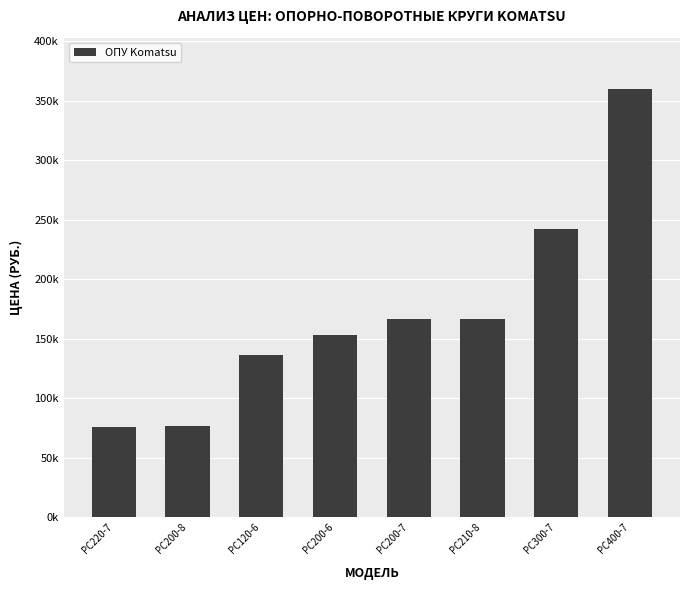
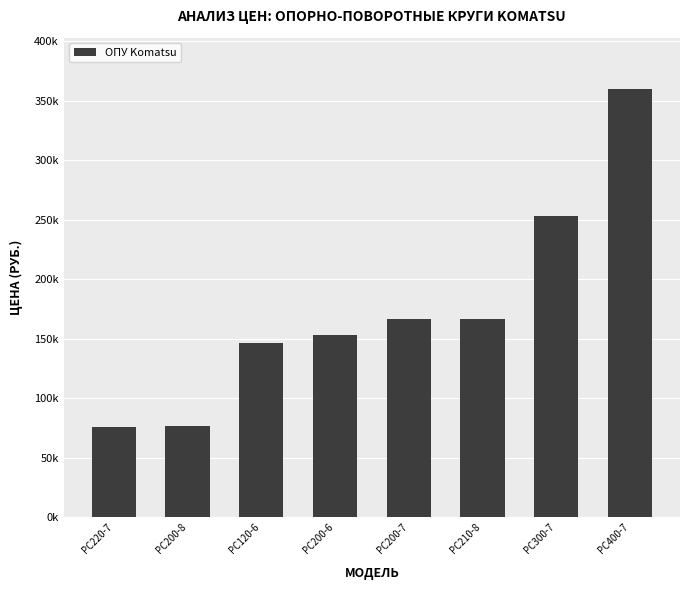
  {
    "PC220-7": 76000,
    "PC200-8": 77000,
-   "PC120-6": 136000,
+   "PC120-6": 146000,
    "PC200-6": 154000,
    "PC200-7": 167000,
    "PC210-8": 167000,
-   "PC300-7": 242000,
+   "PC300-7": 253000,
    "PC400-7": 360000
  }
